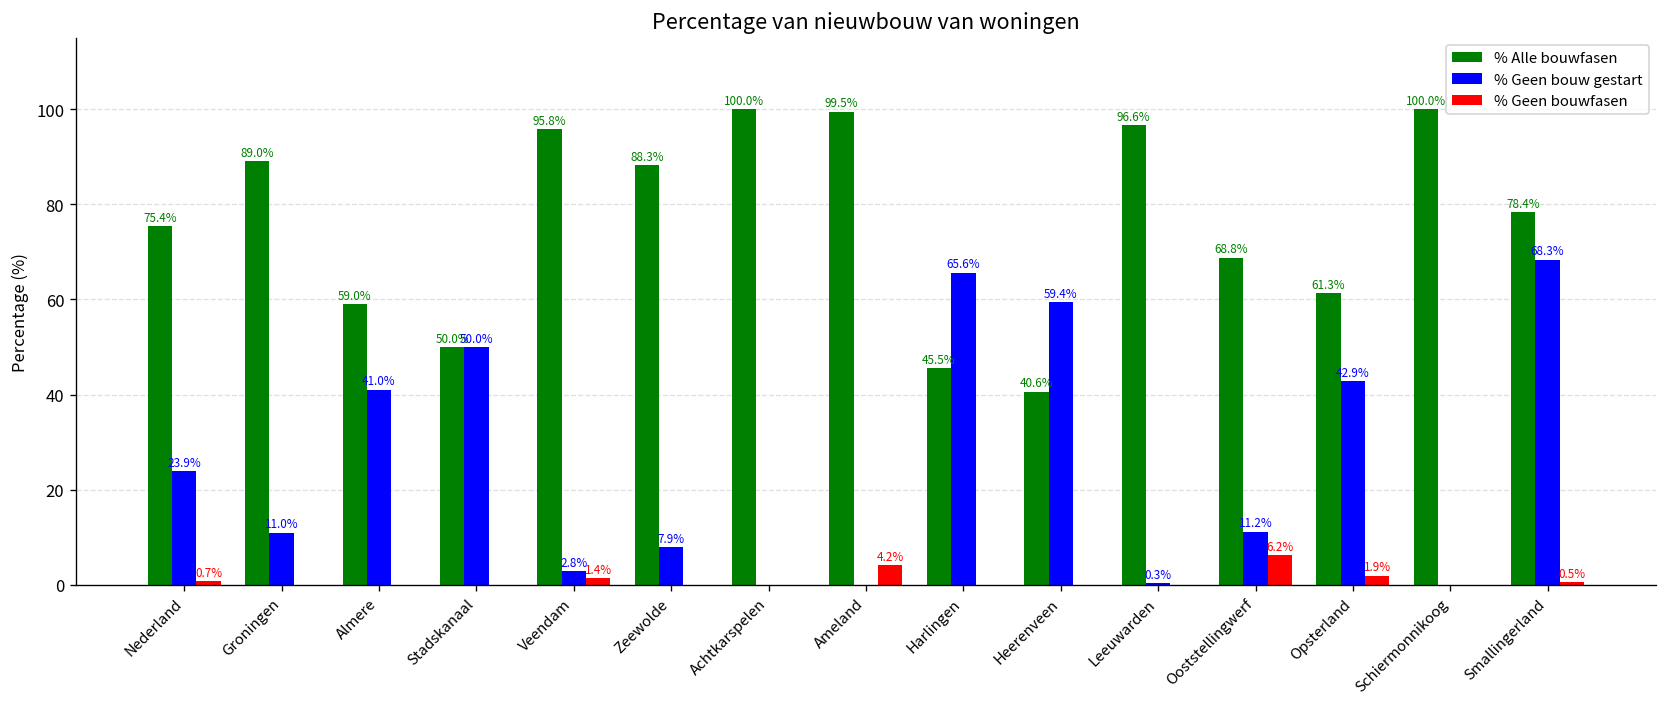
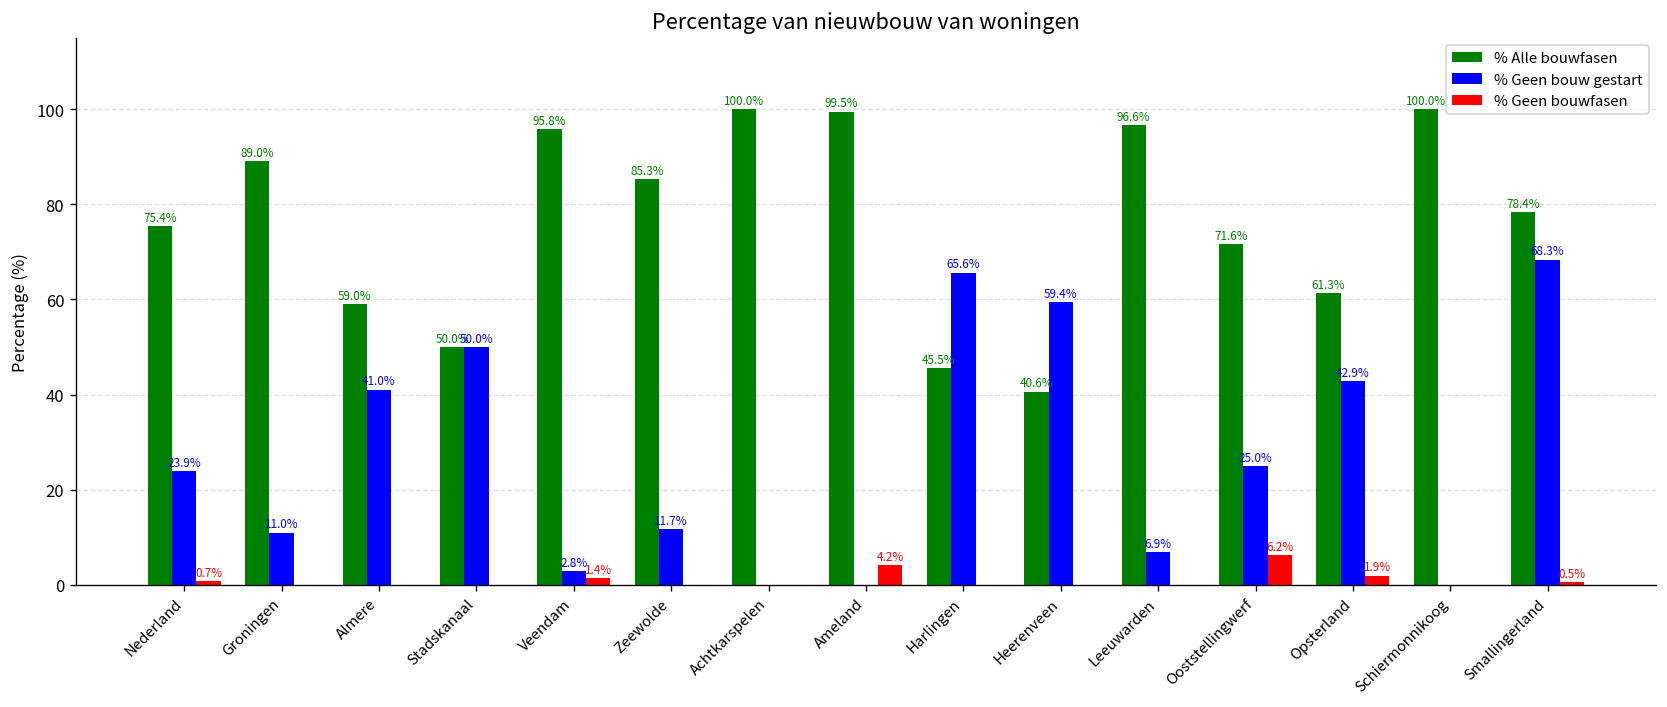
  {
    "% Alle bouwfasen": {
      "Nederland": "75.4%",
      "Groningen": "89.0%",
      "Almere": "59.0%",
      "Veendam": "95.8%",
-     "Zeewolde": "88.3%",
+     "Zeewolde": "85.3%",
      "Achtkarspelen": "100.0%",
      "Ameland": "99.5%",
      "Harlingen": "45.5%",
      "Heerenveen": "40.6%",
      "Leeuwarden": "96.6%",
-     "Ooststellingwerf": "68.8%",
+     "Ooststellingwerf": "71.6%",
      "Opsterland": "61.3%",
      "Schiermonnikoog": "100.0%",
      "Smallingerland": "78.4%"
    },
    "% Geen bouw gestart": {
      "Nederland": "23.9%",
      "Groningen": "11.0%",
      "Almere": "41.0%",
      "Veendam": "2.8%",
-     "Zeewolde": "7.9%",
+     "Zeewolde": "11.7%",
      "Harlingen": "65.6%",
      "Heerenveen": "59.4%",
-     "Leeuwarden": "0.3%",
-     "Ooststellingwerf": "11.2%",
+     "Leeuwarden": "6.9%",
+     "Ooststellingwerf": "25.0%",
      "Opsterland": "42.9%",
      "Smallingerland": "68.3%"
    },
    "% Geen bouwfasen": {
      "Nederland": "0.7%",
      "Veendam": "1.4%",
      "Ameland": "4.2%",
      "Ooststellingwerf": "6.2%",
      "Opsterland": "1.9%",
      "Smallingerland": "0.5%"
    }
  }
